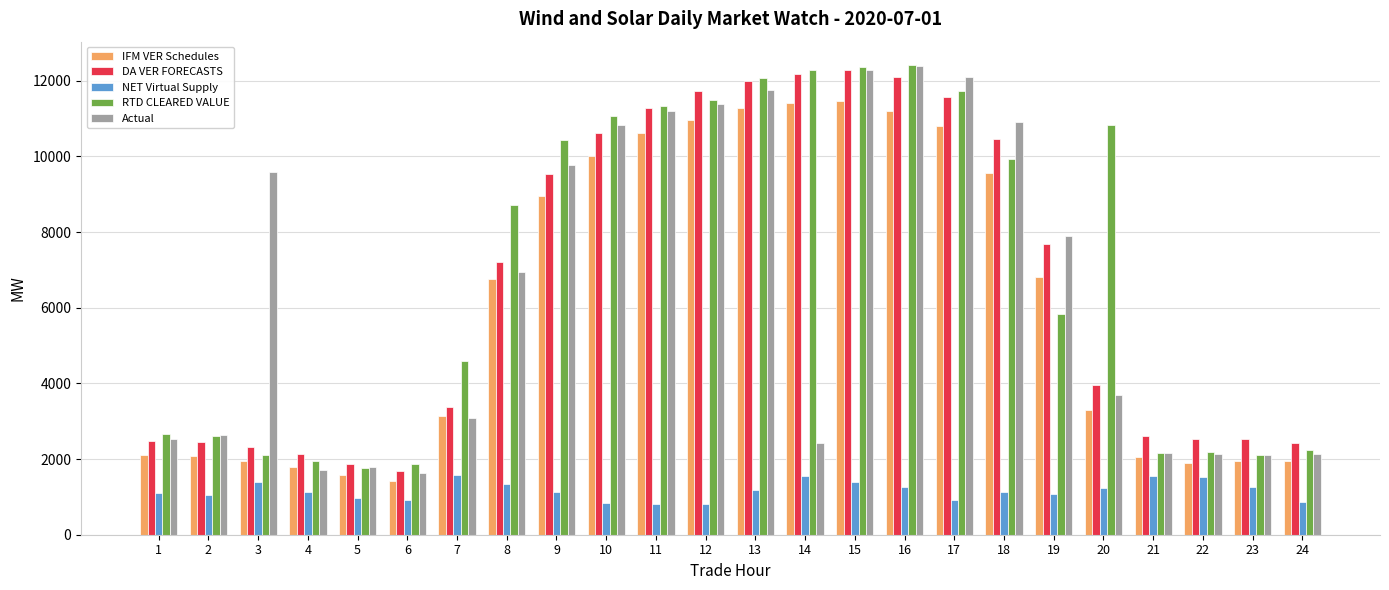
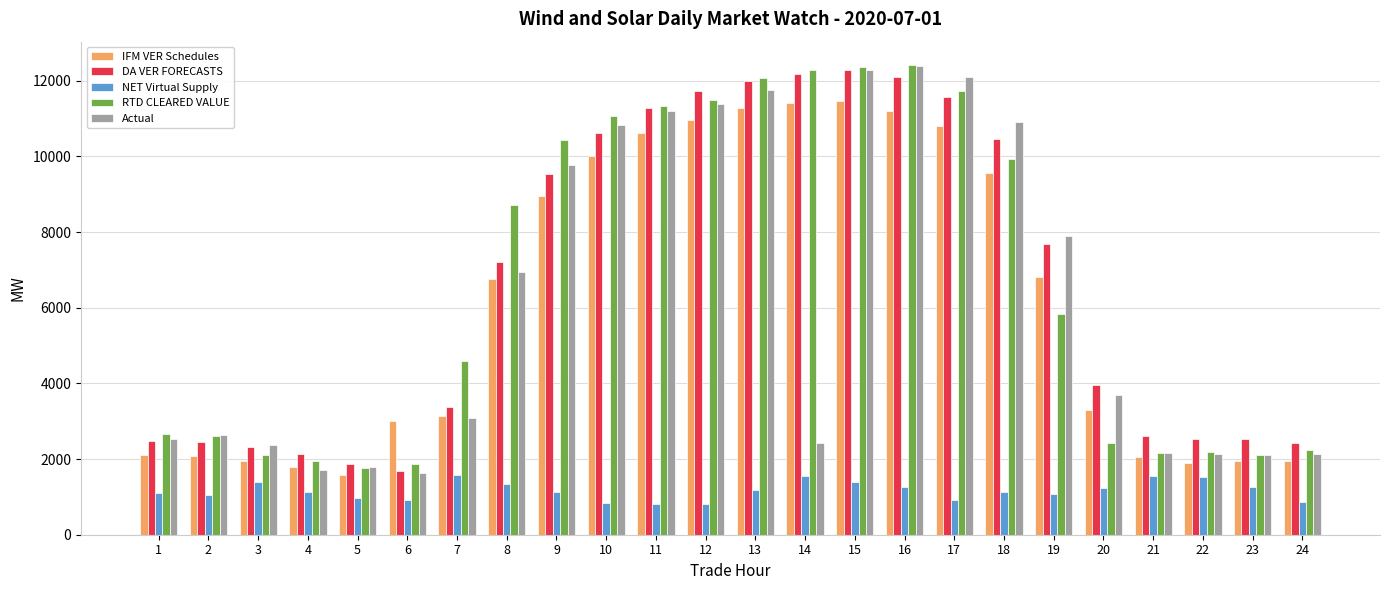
  {
    "IFM VER Schedules": {
      "1": 2100,
      "2": 2100,
      "3": 1900,
      "4": 1800,
      "5": 1600,
-     "6": 1400,
+     "6": 3000,
      "7": 3100,
      "8": 6800,
      "9": 9000,
      "10": 10000,
      "11": 10600,
      "12": 11000,
      "13": 11300,
      "14": 11400,
      "15": 11500,
      "16": 11200,
      "17": 10800,
      "18": 9600,
      "19": 6800,
      "20": 3300,
      "21": 2000,
      "22": 1900,
      "23": 2000,
      "24": 1900
    },
    "DA VER FORECASTS": {
      "1": 2500,
      "2": 2500,
      "3": 2300,
      "4": 2100,
      "5": 1900,
      "6": 1700,
      "7": 3400,
      "8": 7200,
      "9": 9500,
      "10": 10600,
      "11": 11300,
      "12": 11700,
      "13": 12000,
      "14": 12200,
      "15": 12300,
      "16": 12100,
      "17": 11600,
      "18": 10500,
      "19": 7700,
      "20": 4000,
      "21": 2600,
      "22": 2500,
      "23": 2500,
      "24": 2400
    },
    "NET Virtual Supply": {
      "1": 1100,
      "2": 1000,
      "3": 1400,
      "4": 1100,
      "5": 1000,
      "6": 900,
      "7": 1600,
      "8": 1400,
      "9": 1100,
      "10": 800,
      "11": 800,
      "12": 800,
      "13": 1200,
      "14": 1500,
      "15": 1400,
      "16": 1300,
      "17": 900,
      "18": 1100,
      "19": 1100,
      "20": 1200,
      "21": 1600,
      "22": 1500,
      "23": 1300,
      "24": 900
    },
    "RTD CLEARED VALUE": {
      "1": 2700,
      "2": 2600,
      "3": 2100,
      "4": 1900,
      "5": 1800,
      "6": 1900,
      "7": 4600,
      "8": 8700,
      "9": 10400,
      "10": 11100,
      "11": 11300,
      "12": 11500,
      "13": 12100,
      "14": 12300,
      "15": 12400,
      "16": 12400,
      "17": 11700,
      "18": 9900,
      "19": 5800,
-     "20": 10800,
+     "20": 2400,
      "21": 2200,
      "22": 2200,
      "23": 2100,
      "24": 2200
    },
    "Actual": {
      "1": 2500,
      "2": 2600,
-     "3": 9600,
+     "3": 2400,
      "4": 1700,
      "5": 1800,
      "6": 1600,
      "7": 3100,
      "8": 6900,
      "9": 9800,
      "10": 10800,
      "11": 11200,
      "12": 11400,
      "13": 11800,
      "14": 2400,
      "15": 12300,
      "16": 12400,
      "17": 12100,
      "18": 10900,
      "19": 7900,
      "20": 3700,
      "21": 2200,
      "22": 2100,
      "23": 2100,
      "24": 2100
    }
  }
